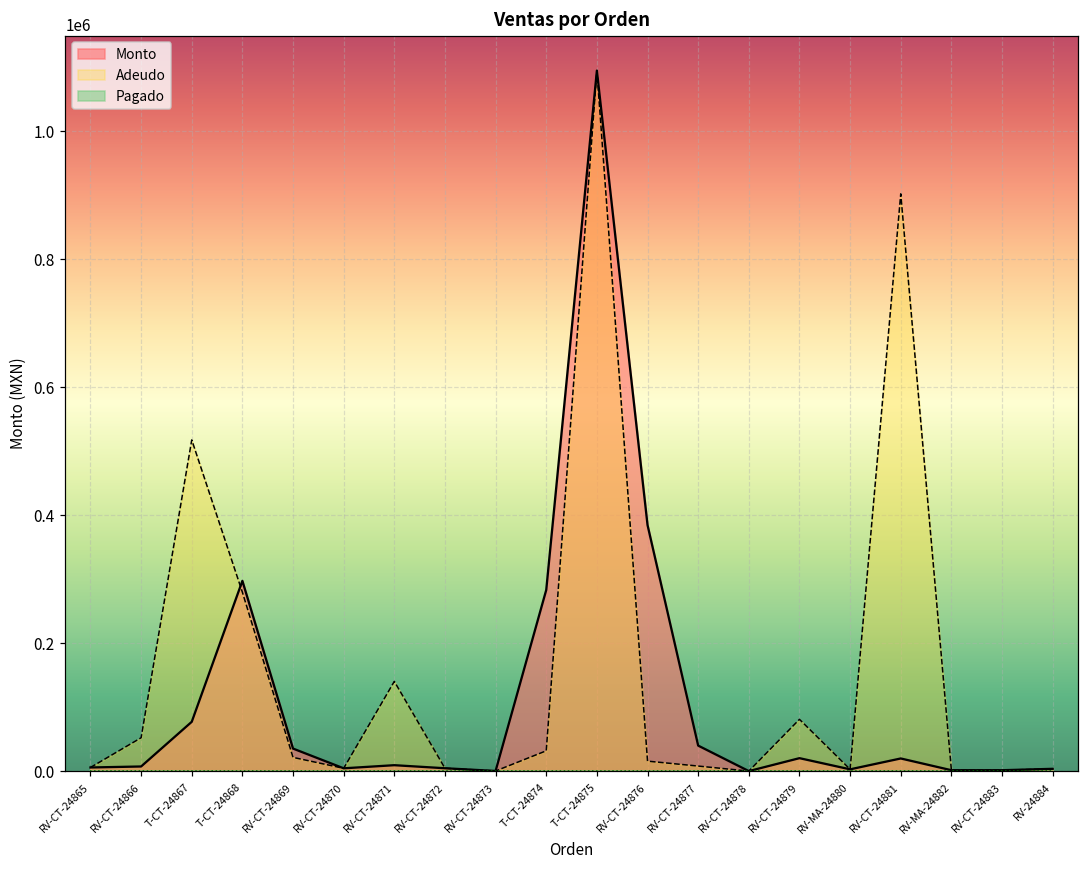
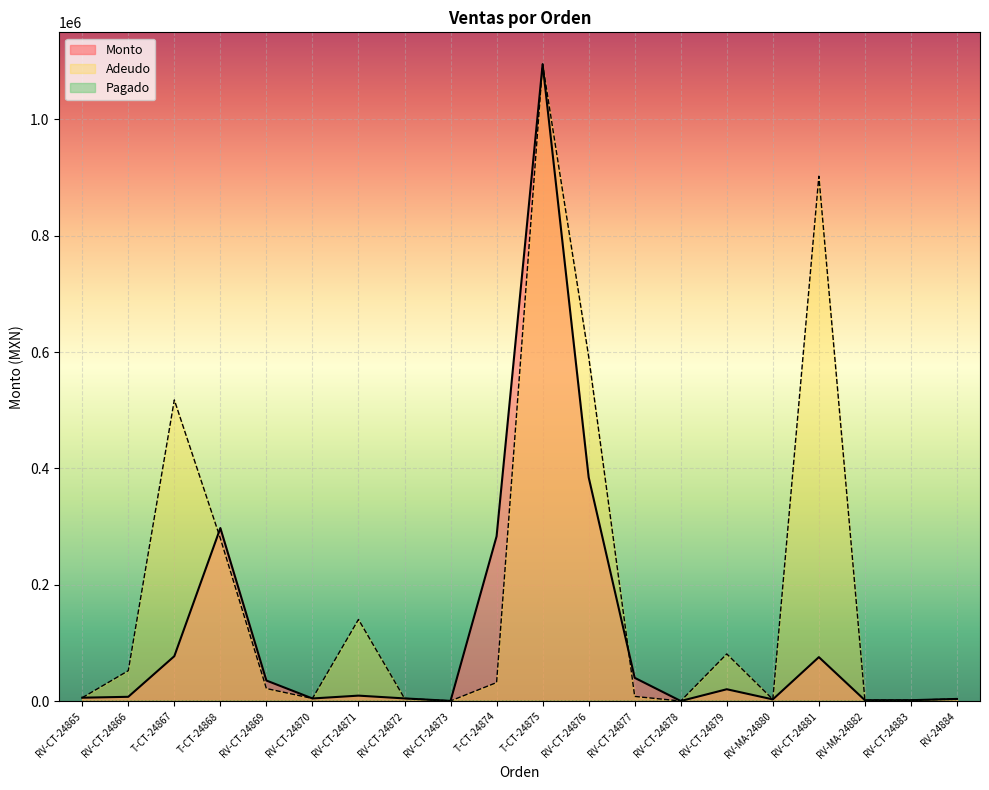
  {
    "Monto": {
      "RV-CT-24866": 10000,
      "T-CT-24867": 80000,
      "T-CT-24868": 300000,
      "RV-CT-24869": 40000,
      "RV-CT-24871": 10000,
      "T-CT-24874": 280000,
      "RV-CT-24876": 380000,
      "RV-CT-24877": 40000,
      "RV-CT-24879": 20000,
-     "RV-CT-24881": 20000
+     "RV-CT-24881": 80000
    },
    "Adeudo": {
      "RV-CT-24866": 50000,
      "T-CT-24867": 520000,
      "T-CT-24868": 280000,
      "RV-CT-24869": 20000,
      "RV-CT-24871": 140000,
      "T-CT-24874": 30000,
-     "RV-CT-24876": 20000,
+     "RV-CT-24876": 590000,
      "RV-CT-24877": 10000,
      "RV-CT-24879": 80000,
      "RV-CT-24881": 900000
    },
    "Pagado": {
      "RV-CT-24865": 0,
      "RV-CT-24866": 0,
      "T-CT-24867": 0,
      "T-CT-24868": 0,
      "RV-CT-24869": 0,
      "RV-CT-24870": 0,
      "RV-CT-24871": 0,
      "RV-CT-24872": 0,
      "T-CT-24874": 0,
      "T-CT-24875": 0,
      "RV-CT-24876": 0,
      "RV-CT-24877": 0,
      "RV-CT-24879": 0,
      "RV-CT-24881": 0
    }
  }
